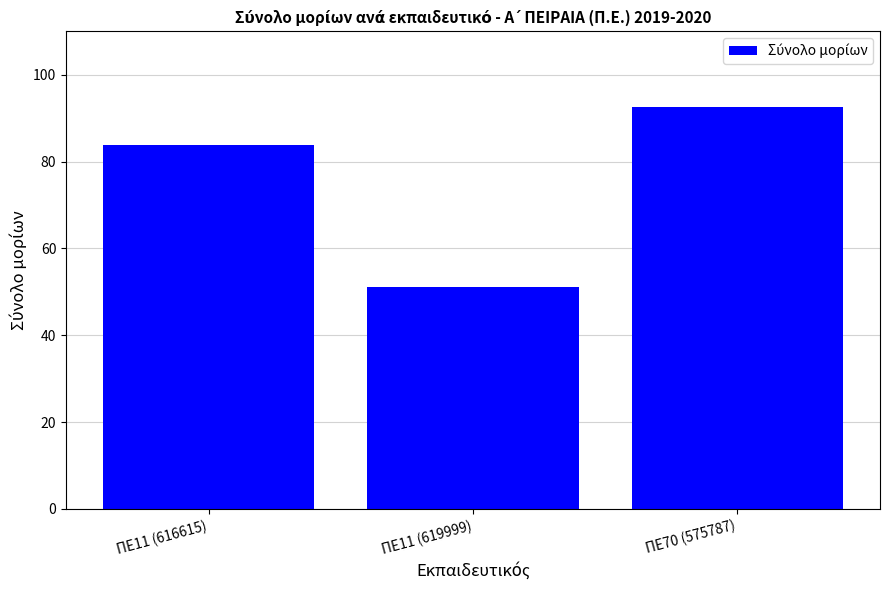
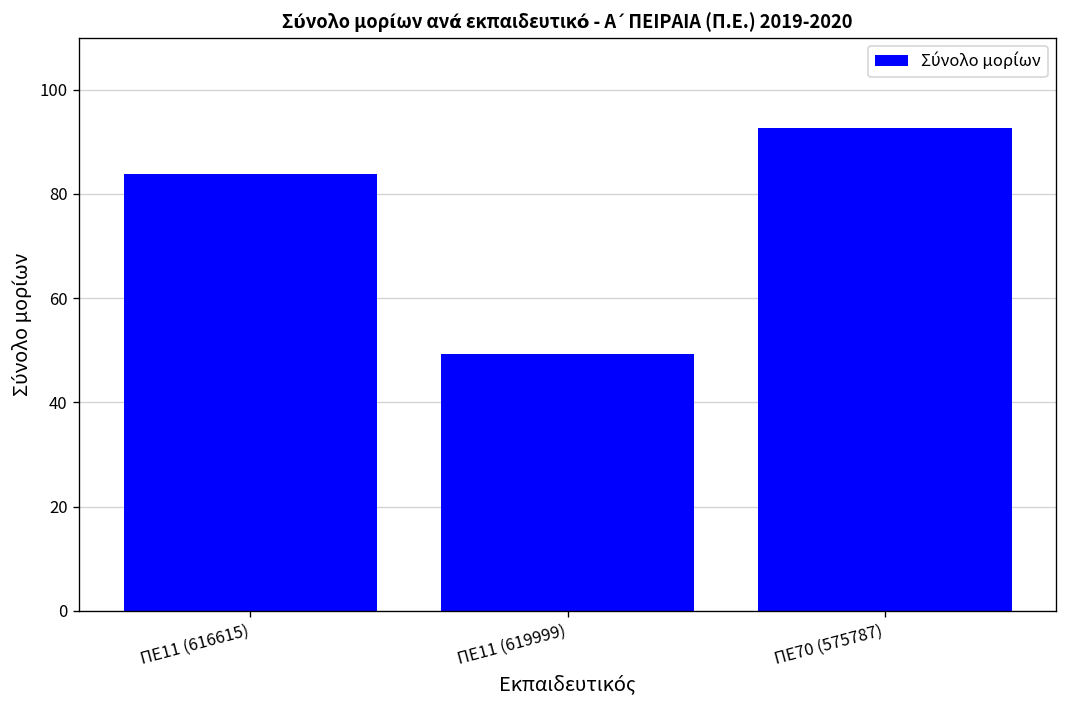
  {
    "ΠΕ11 (616615)": 84,
-   "ΠΕ11 (619999)": 51,
+   "ΠΕ11 (619999)": 49,
    "ΠΕ70 (575787)": 93
  }
